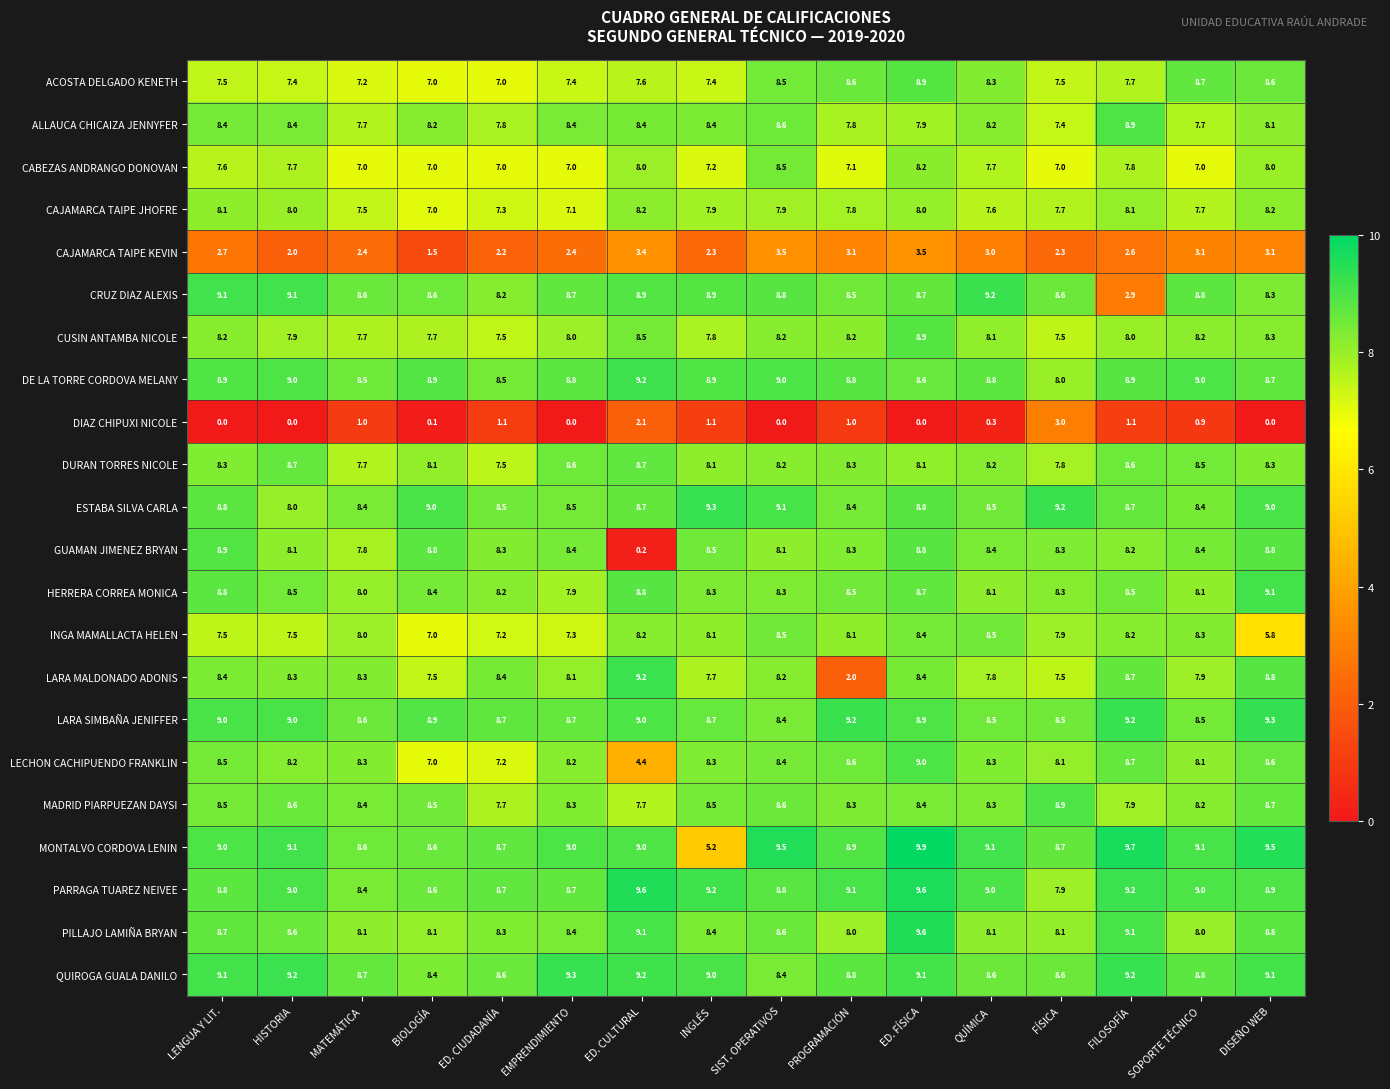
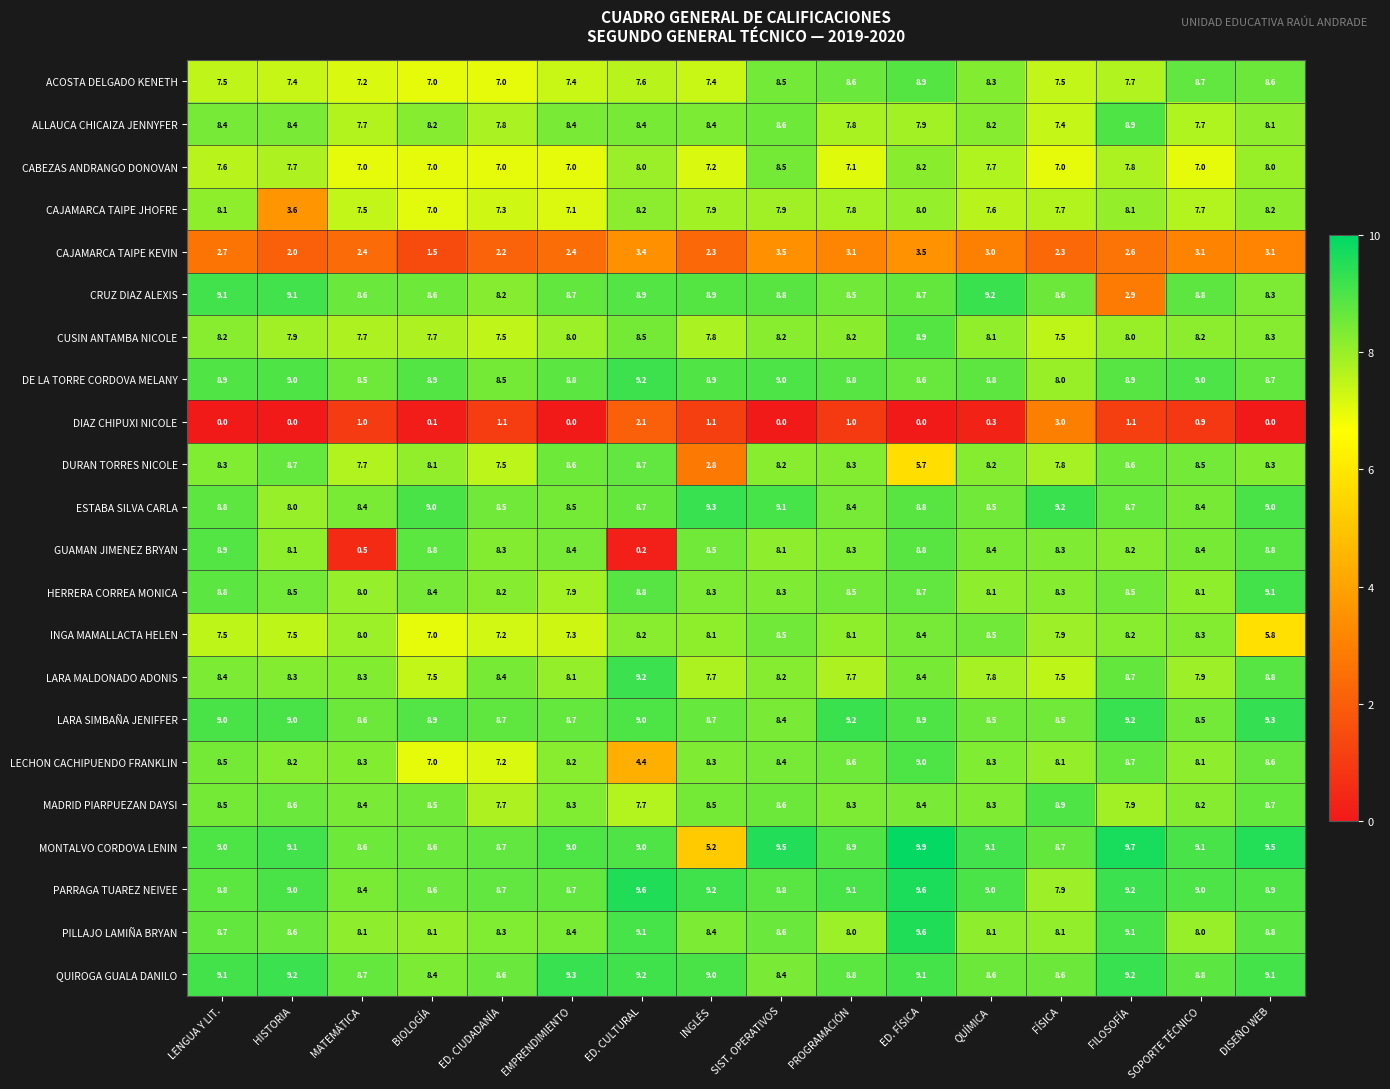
  {
    "CAJAMARCA TAIPE JHOFRE": {
      "LENGUA Y LIT.": 8.1,
-     "HISTORIA": 8.0,
+     "HISTORIA": 3.6,
      "MATEMÁTICA": 7.5,
      "BIOLOGÍA": 7.0,
      "ED. CIUDADANÍA": 7.3,
      "EMPRENDIMIENTO": 7.1,
      "ED. CULTURAL": 8.2,
      "INGLÉS": 7.9,
      "SIST. OPERATIVOS": 7.9,
      "PROGRAMACIÓN": 7.8,
      "ED. FÍSICA": 8.0,
      "QUÍMICA": 7.6,
      "FÍSICA": 7.7,
      "FILOSOFÍA": 8.1,
      "SOPORTE TÉCNICO": 7.7,
      "DISEÑO WEB": 8.2
    },
    "DURAN TORRES NICOLE": {
      "LENGUA Y LIT.": 8.3,
      "HISTORIA": 8.7,
      "MATEMÁTICA": 7.7,
      "BIOLOGÍA": 8.1,
      "ED. CIUDADANÍA": 7.5,
      "EMPRENDIMIENTO": 8.6,
      "ED. CULTURAL": 8.7,
-     "INGLÉS": 8.1,
+     "INGLÉS": 2.8,
      "SIST. OPERATIVOS": 8.2,
      "PROGRAMACIÓN": 8.3,
-     "ED. FÍSICA": 8.1,
+     "ED. FÍSICA": 5.7,
      "QUÍMICA": 8.2,
      "FÍSICA": 7.8,
      "FILOSOFÍA": 8.6,
      "SOPORTE TÉCNICO": 8.5,
      "DISEÑO WEB": 8.3
    },
    "GUAMAN JIMENEZ BRYAN": {
      "LENGUA Y LIT.": 8.9,
      "HISTORIA": 8.1,
-     "MATEMÁTICA": 7.8,
+     "MATEMÁTICA": 0.5,
      "BIOLOGÍA": 8.8,
      "ED. CIUDADANÍA": 8.3,
      "EMPRENDIMIENTO": 8.4,
      "ED. CULTURAL": 0.2,
      "INGLÉS": 8.5,
      "SIST. OPERATIVOS": 8.1,
      "PROGRAMACIÓN": 8.3,
      "ED. FÍSICA": 8.8,
      "QUÍMICA": 8.4,
      "FÍSICA": 8.3,
      "FILOSOFÍA": 8.2,
      "SOPORTE TÉCNICO": 8.4,
      "DISEÑO WEB": 8.8
    },
    "LARA MALDONADO ADONIS": {
      "LENGUA Y LIT.": 8.4,
      "HISTORIA": 8.3,
      "MATEMÁTICA": 8.3,
      "BIOLOGÍA": 7.5,
      "ED. CIUDADANÍA": 8.4,
      "EMPRENDIMIENTO": 8.1,
      "ED. CULTURAL": 9.2,
      "INGLÉS": 7.7,
      "SIST. OPERATIVOS": 8.2,
-     "PROGRAMACIÓN": 2.0,
+     "PROGRAMACIÓN": 7.7,
      "ED. FÍSICA": 8.4,
      "QUÍMICA": 7.8,
      "FÍSICA": 7.5,
      "FILOSOFÍA": 8.7,
      "SOPORTE TÉCNICO": 7.9,
      "DISEÑO WEB": 8.8
    }
  }
